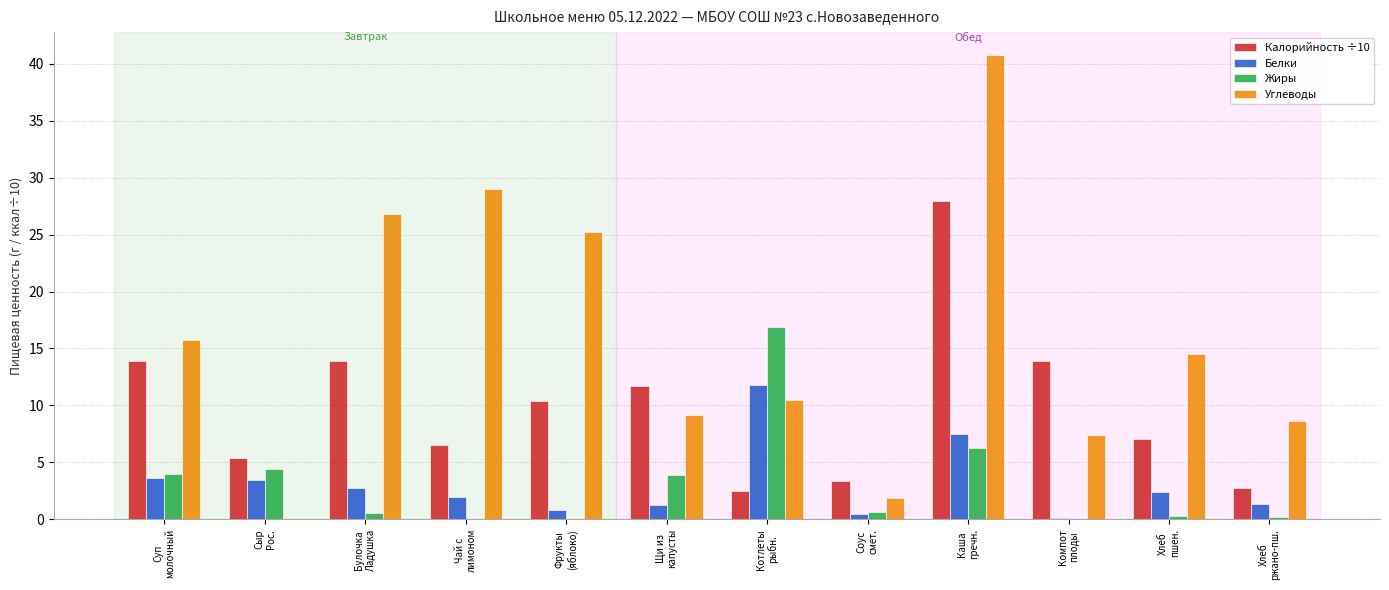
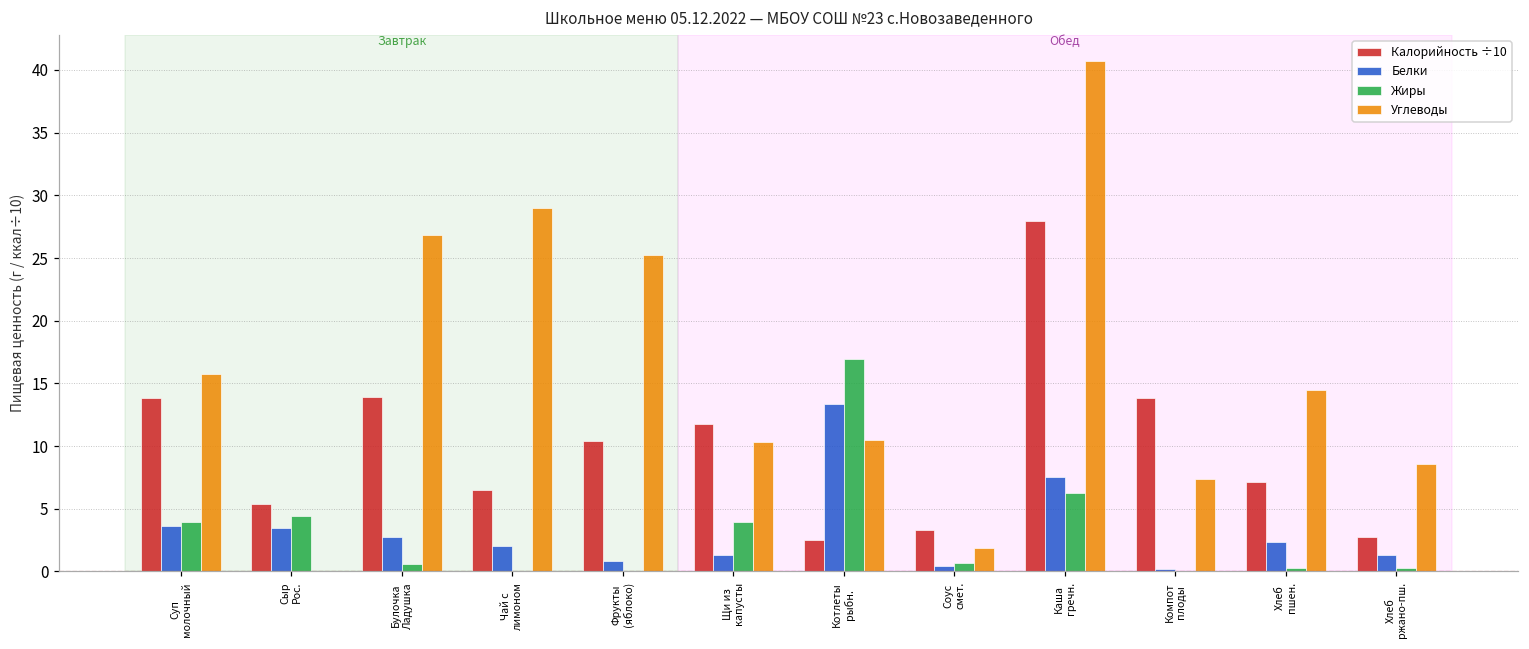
  {
    "Калорийность ÷10": {
      "Суп молочный": 13.9,
      "Сыр Рос.": 5.4,
      "Булочка Ладушка": 13.9,
      "Чай с лимоном": 6.5,
      "Фрукты (яблоко)": 10.4,
      "Щи из капусты": 11.7,
      "Котлеты рыбн.": 2.5,
      "Соус смет.": 3.3,
      "Каша гречн.": 28.0,
      "Компот плоды": 13.9,
      "Хлеб пшен.": 7.1,
      "Хлеб ржано-пш.": 2.7
    },
    "Белки": {
      "Суп молочный": 3.6,
      "Сыр Рос.": 3.5,
      "Булочка Ладушка": 2.8,
      "Чай с лимоном": 2.0,
      "Фрукты (яблоко)": 0.8,
      "Щи из капусты": 1.3,
-     "Котлеты рыбн.": 11.8,
+     "Котлеты рыбн.": 13.3,
      "Соус смет.": 0.4,
      "Каша гречн.": 7.5,
      "Хлеб пшен.": 2.4,
      "Хлеб ржано-пш.": 1.3
    },
    "Жиры": {
      "Суп молочный": 4.0,
      "Сыр Рос.": 4.4,
      "Булочка Ладушка": 0.6,
      "Чай с лимоном": 0.0,
      "Фрукты (яблоко)": 0.0,
      "Щи из капусты": 3.9,
      "Котлеты рыбн.": 16.9,
      "Соус смет.": 0.7,
      "Каша гречн.": 6.3,
      "Компот плоды": 0.0,
      "Хлеб пшен.": 0.3,
      "Хлеб ржано-пш.": 0.2
    },
    "Углеводы": {
      "Суп молочный": 15.7,
      "Сыр Рос.": 0.0,
      "Булочка Ладушка": 26.8,
      "Чай с лимоном": 29.0,
      "Фрукты (яблоко)": 25.2,
-     "Щи из капусты": 9.2,
+     "Щи из капусты": 10.3,
      "Котлеты рыбн.": 10.4,
      "Соус смет.": 1.9,
      "Каша гречн.": 40.7,
      "Компот плоды": 7.4,
      "Хлеб пшен.": 14.5,
      "Хлеб ржано-пш.": 8.6
    }
  }
